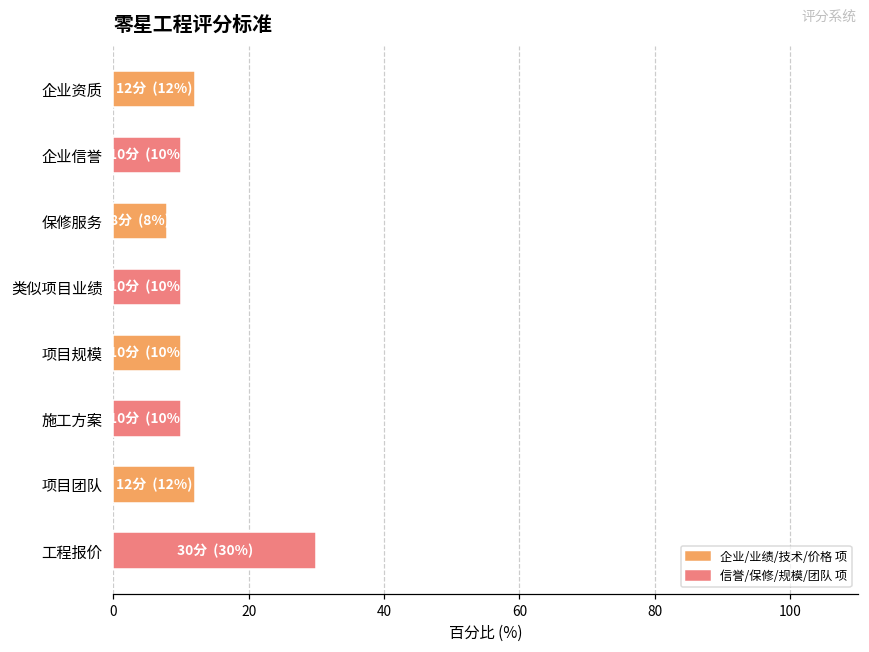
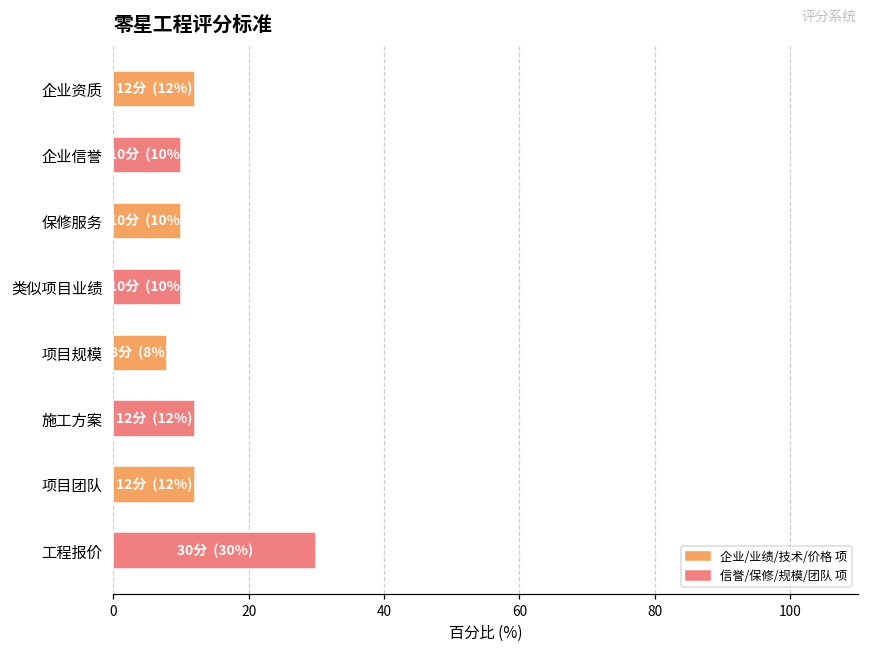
  {
    "企业资质": "12分",
    "企业信誉": "10分",
-   "保修服务": "8分 (8%)",
+   "保修服务": "10分 (10%)",
    "类似项目业绩": "10分",
-   "项目规模": "10分 (10%)",
-   "施工方案": "10分 (10%)",
+   "项目规模": "8分 (8%)",
+   "施工方案": "12分 (12%)",
    "项目团队": "12分",
    "工程报价": "30分"
  }
